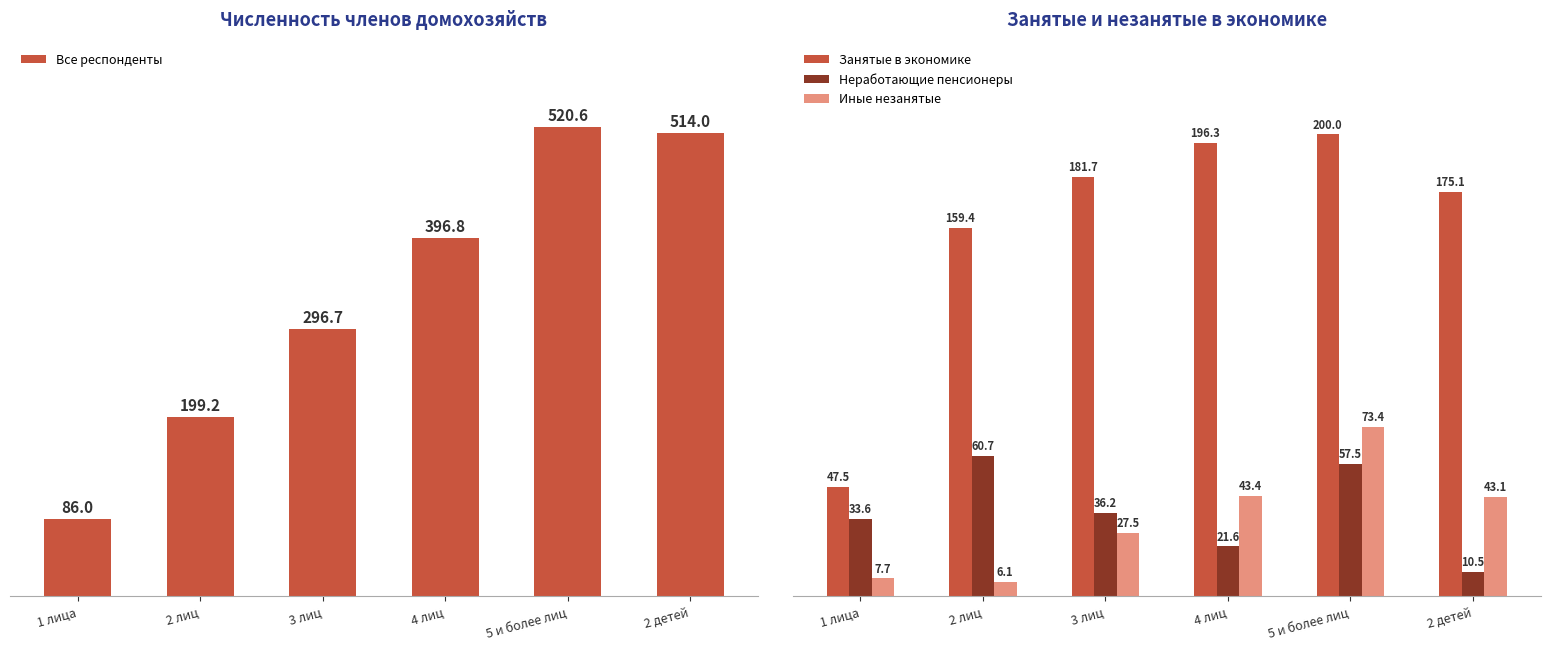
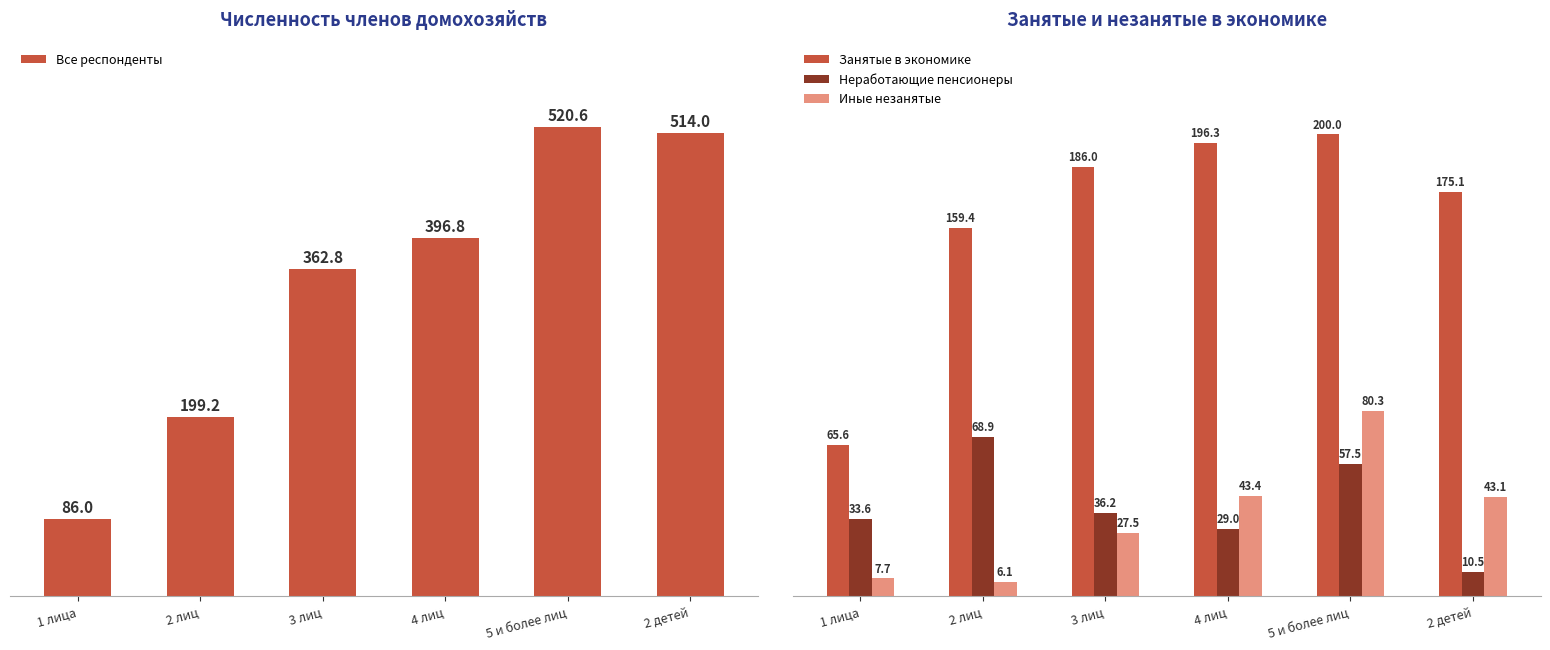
  {
    "Численность членов домохозяйств": {
      "1 лица": 86.0,
      "2 лиц": 199.2,
-     "3 лиц": 296.7,
+     "3 лиц": 362.8,
      "4 лиц": 396.8,
      "5 и более лиц": 520.6,
      "2 детей": 514.0
    },
    "Занятые и незанятые в экономике": {
      "Занятые в экономике": {
-       "1 лица": 47.5,
+       "1 лица": 65.6,
        "2 лиц": 159.4,
-       "3 лиц": 181.7,
+       "3 лиц": 186.0,
        "4 лиц": 196.3,
        "5 и более лиц": 200.0,
        "2 детей": 175.1
      },
      "Неработающие пенсионеры": {
        "1 лица": 33.6,
-       "2 лиц": 60.7,
+       "2 лиц": 68.9,
        "3 лиц": 36.2,
-       "4 лиц": 21.6,
+       "4 лиц": 29.0,
        "5 и более лиц": 57.5,
        "2 детей": 10.5
      },
      "Иные незанятые": {
        "1 лица": 7.7,
        "2 лиц": 6.1,
        "3 лиц": 27.5,
        "4 лиц": 43.4,
-       "5 и более лиц": 73.4,
+       "5 и более лиц": 80.3,
        "2 детей": 43.1
      }
    }
  }
